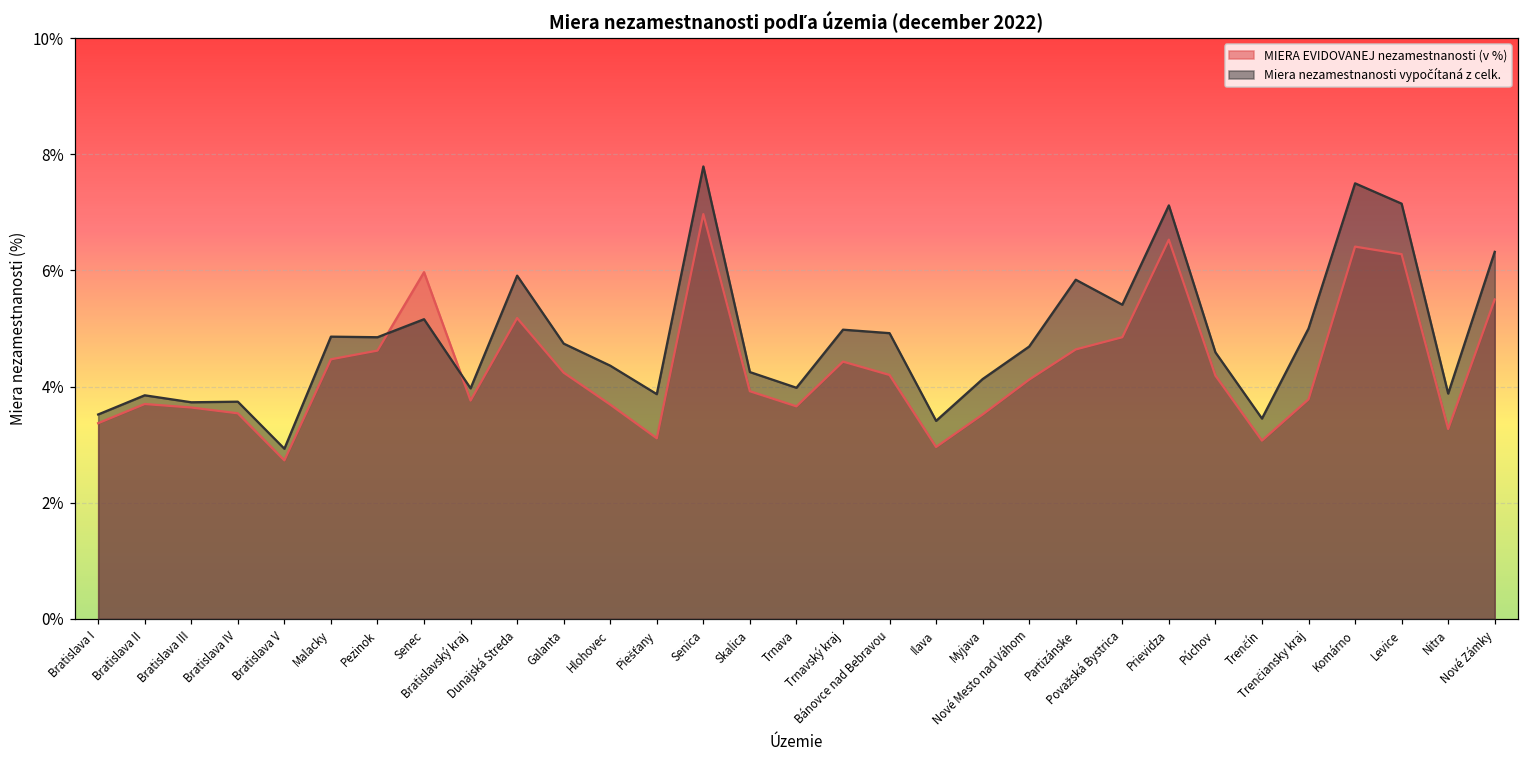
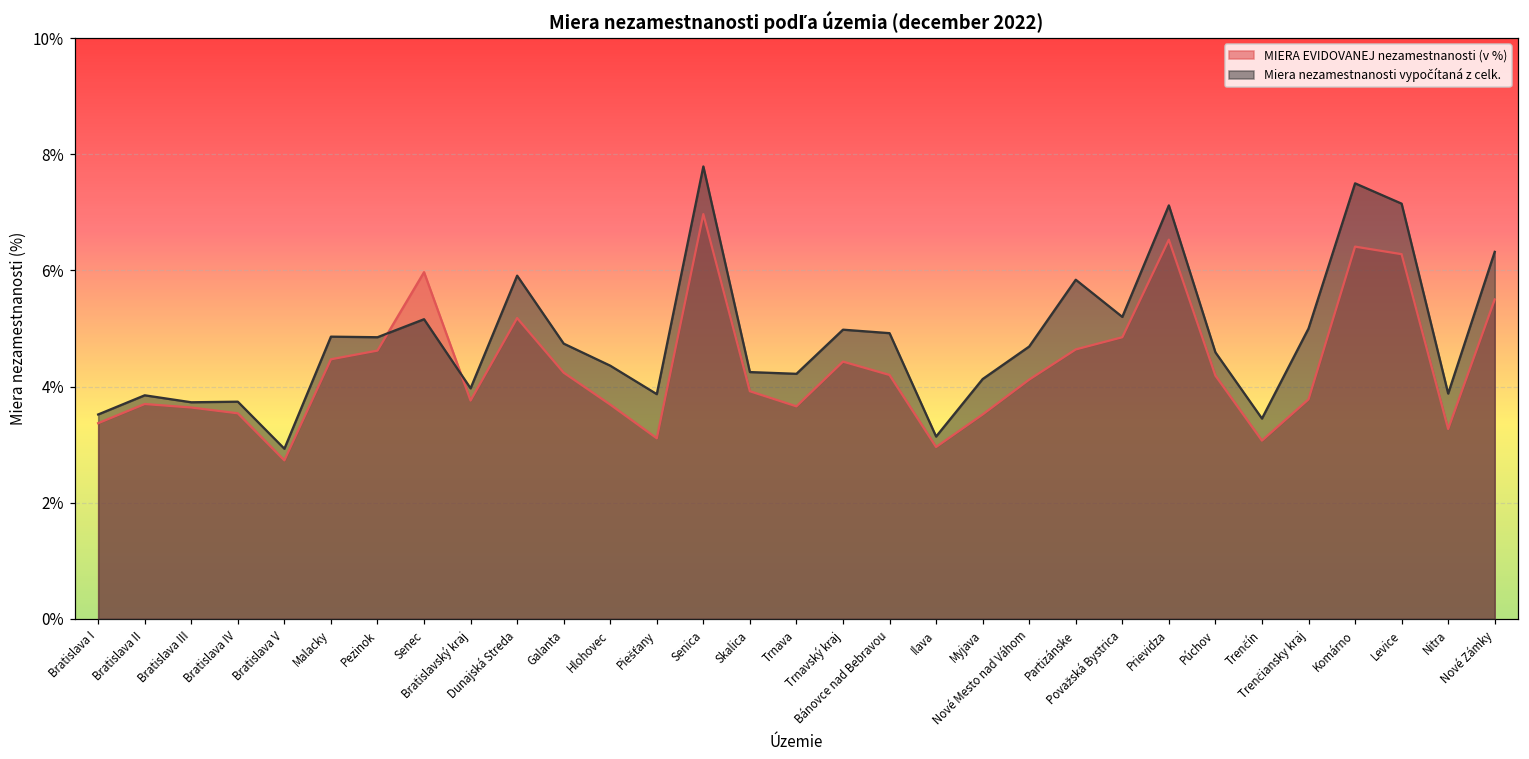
  {
    "MIERA EVIDOVANEJ nezamestnanosti (v %)": {
      "Bratislava I": "3.4%",
      "Bratislava II": "3.7%",
      "Bratislava III": "3.6%",
      "Bratislava IV": "3.5%",
      "Bratislava V": "2.7%",
      "Malacky": "4.5%",
      "Pezinok": "4.6%",
      "Senec": "6.0%",
      "Bratislavský kraj": "3.8%",
      "Dunajská Streda": "5.2%",
      "Galanta": "4.2%",
      "Hlohovec": "3.7%",
      "Piešťany": "3.1%",
      "Senica": "7.0%",
      "Skalica": "3.9%",
      "Trnava": "3.7%",
      "Trnavský kraj": "4.4%",
      "Bánovce nad Bebravou": "4.2%",
      "Ilava": "3.0%",
      "Myjava": "3.5%",
      "Nové Mesto nad Váhom": "4.1%",
      "Partizánske": "4.6%",
      "Považská Bystrica": "4.9%",
      "Prievidza": "6.5%",
      "Púchov": "4.2%",
      "Trenčín": "3.1%",
      "Trenčiansky kraj": "3.8%",
      "Komárno": "6.4%",
      "Levice": "6.3%",
      "Nitra": "3.3%",
      "Nové Zámky": "5.5%"
    },
    "Miera nezamestnanosti vypočítaná z celk.": {
      "Bratislava I": "3.5%",
      "Bratislava II": "3.9%",
      "Bratislava III": "3.7%",
      "Bratislava IV": "3.7%",
      "Bratislava V": "2.9%",
      "Malacky": "4.9%",
      "Pezinok": "4.9%",
      "Senec": "5.2%",
      "Bratislavský kraj": "4.0%",
      "Dunajská Streda": "5.9%",
      "Galanta": "4.7%",
      "Hlohovec": "4.4%",
      "Piešťany": "3.9%",
      "Senica": "7.8%",
      "Skalica": "4.3%",
-     "Trnava": "4.0%",
+     "Trnava": "4.2%",
      "Trnavský kraj": "5.0%",
      "Bánovce nad Bebravou": "4.9%",
-     "Ilava": "3.4%",
+     "Ilava": "3.1%",
      "Myjava": "4.1%",
      "Nové Mesto nad Váhom": "4.7%",
      "Partizánske": "5.8%",
-     "Považská Bystrica": "5.4%",
+     "Považská Bystrica": "5.2%",
      "Prievidza": "7.1%",
      "Púchov": "4.6%",
      "Trenčín": "3.5%",
      "Trenčiansky kraj": "5.0%",
      "Komárno": "7.5%",
      "Levice": "7.2%",
      "Nitra": "3.9%",
      "Nové Zámky": "6.3%"
    }
  }
